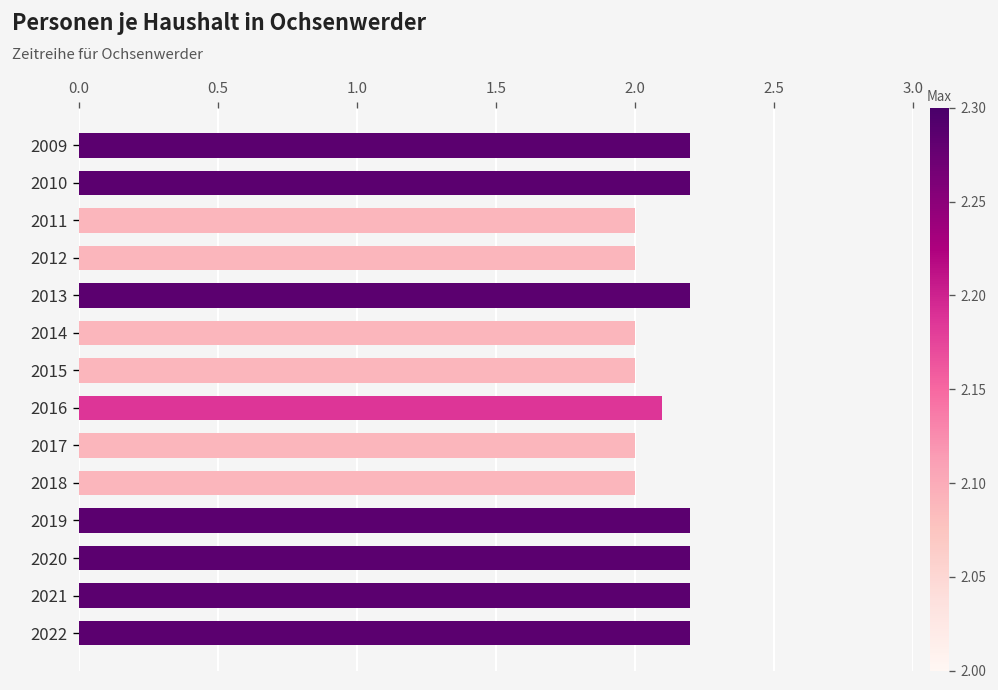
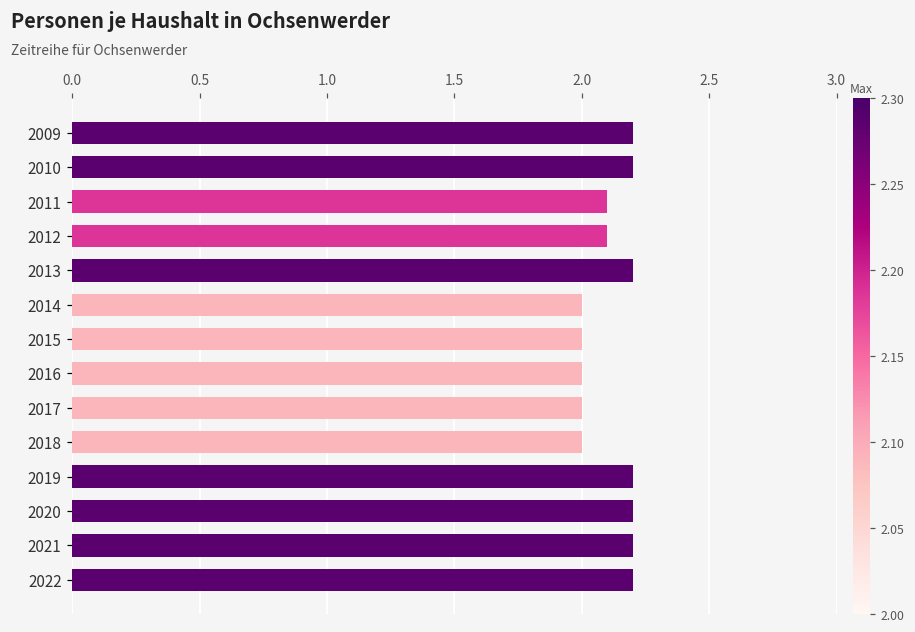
  {
    "2009": 2.2,
    "2010": 2.2,
-   "2011": 2.0,
-   "2012": 2.0,
+   "2011": 2.1,
+   "2012": 2.1,
    "2013": 2.2,
    "2014": 2.0,
    "2015": 2.0,
-   "2016": 2.1,
+   "2016": 2.0,
    "2017": 2.0,
    "2018": 2.0,
    "2019": 2.2,
    "2020": 2.2,
    "2021": 2.2,
    "2022": 2.2
  }
